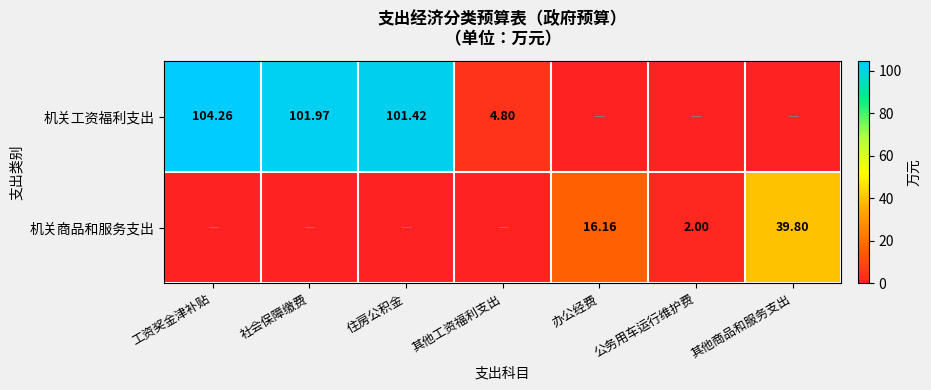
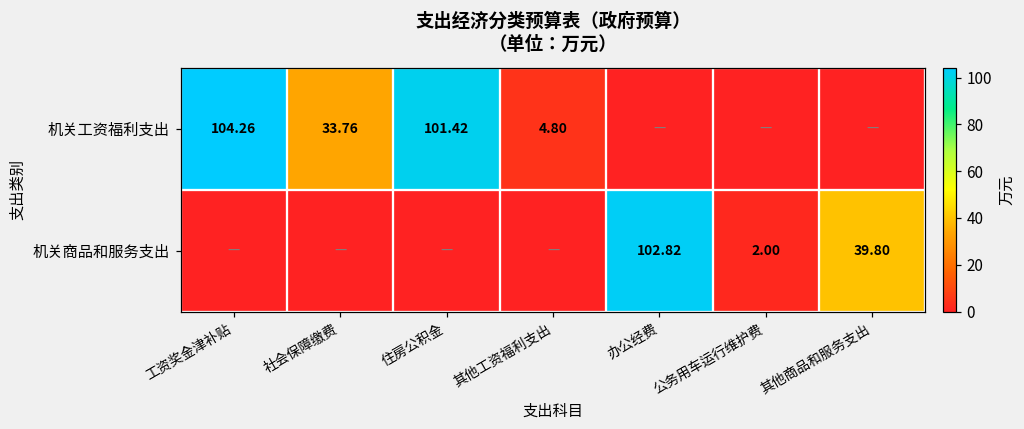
  {
    "机关工资福利支出": {
      "工资奖金津补贴": 104.26,
-     "社会保障缴费": 101.97,
+     "社会保障缴费": 33.76,
      "住房公积金": 101.42,
      "其他工资福利支出": 4.80
    },
    "机关商品和服务支出": {
-     "办公经费": 16.16,
+     "办公经费": 102.82,
      "公务用车运行维护费": 2.00,
      "其他商品和服务支出": 39.80
    }
  }
